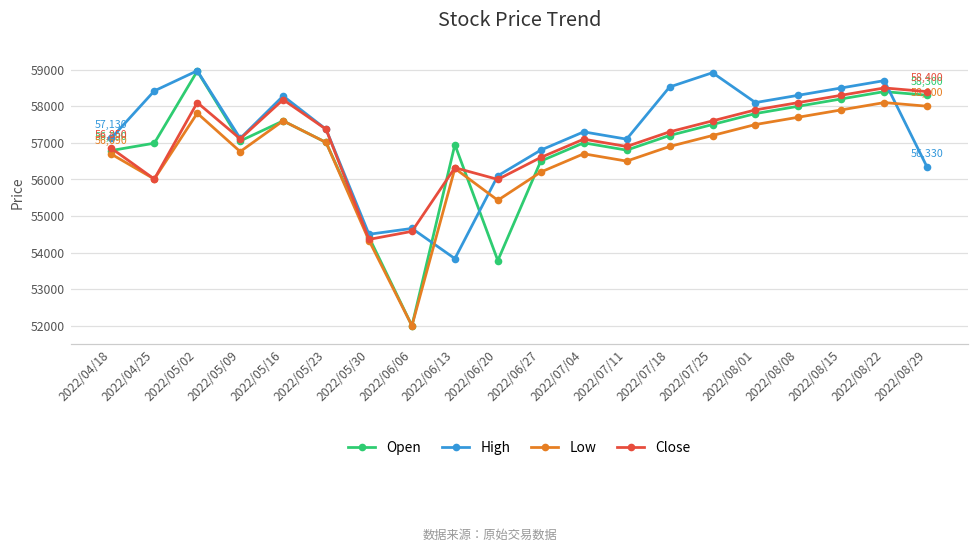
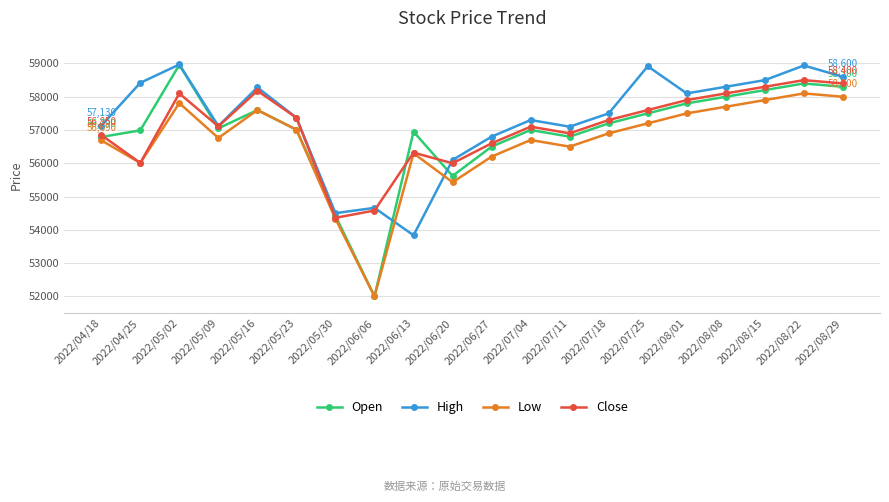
  {
    "Open": {
      "2022/04/25": "57000",
      "2022/06/13": "57000",
-     "2022/06/20": "53800",
+     "2022/06/20": "55600",
      "2022/06/27": "56500",
      "2022/07/04": "57000",
      "2022/07/11": "56800",
      "2022/07/18": "57200",
      "2022/07/25": "57500",
      "2022/08/01": "57800",
      "2022/08/08": "58000",
      "2022/08/15": "58200",
      "2022/08/22": "58400"
    },
    "High": {
      "2022/04/18": "57,130",
-     "2022/07/18": "58500",
-     "2022/08/22": "58700",
-     "2022/08/29": "56,330"
+     "2022/07/18": "57500",
+     "2022/08/22": "58900",
+     "2022/08/29": "58,600"
    }
  }
